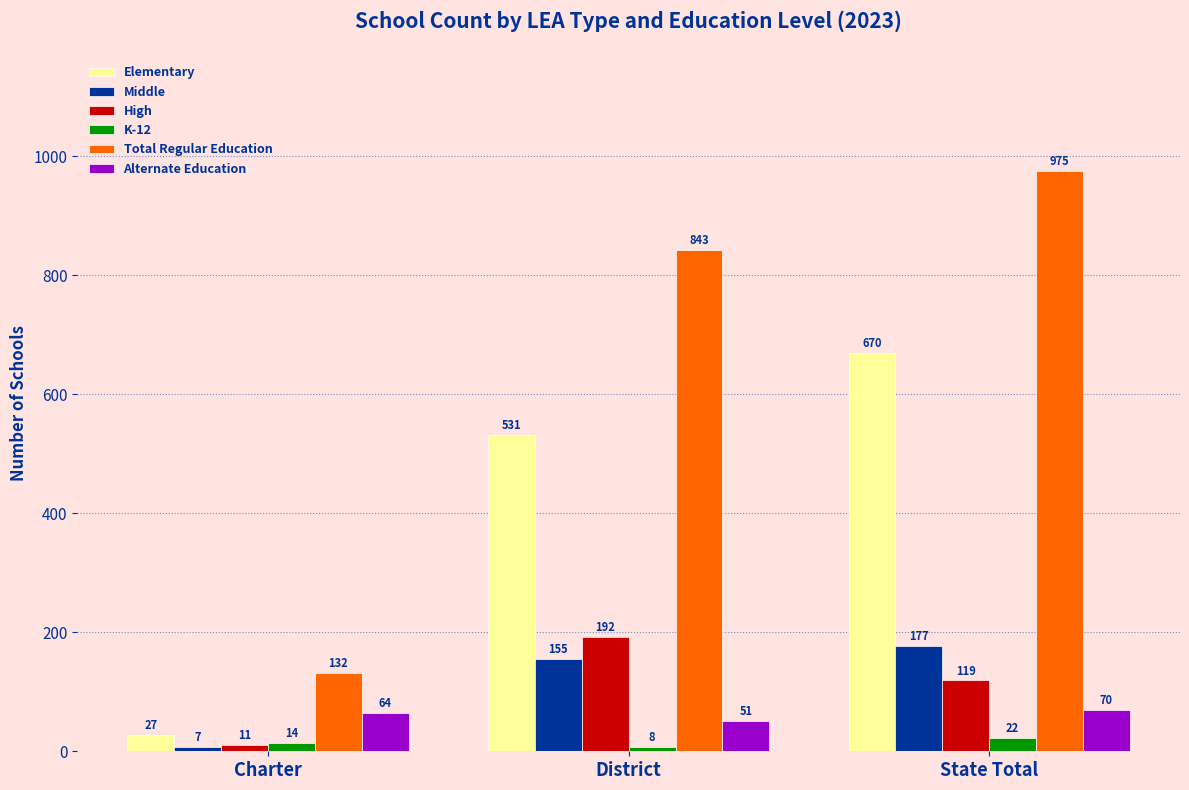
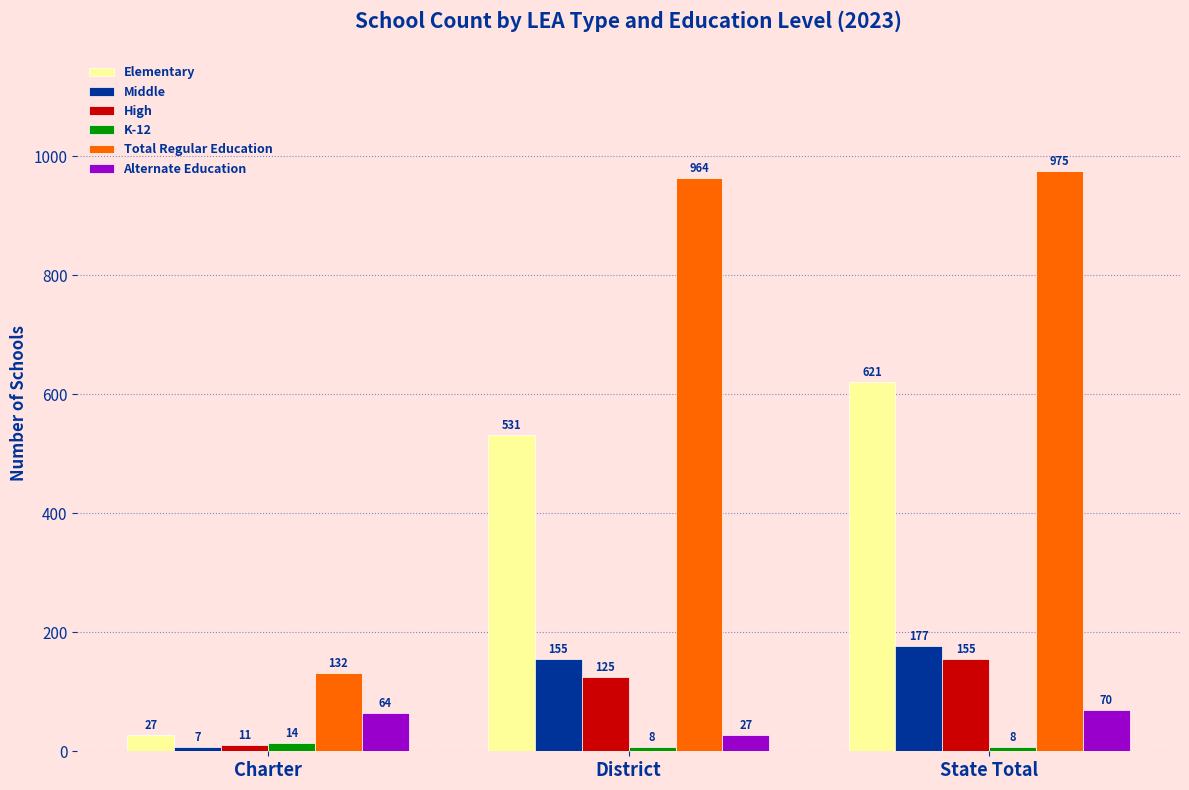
  {
    "Elementary": {
      "Charter": 27,
      "District": 531,
-     "State Total": 670
+     "State Total": 621
    },
    "Middle": {
      "Charter": 7,
      "District": 155,
      "State Total": 177
    },
    "High": {
      "Charter": 11,
-     "District": 192,
-     "State Total": 119
+     "District": 125,
+     "State Total": 155
    },
    "K-12": {
      "Charter": 14,
      "District": 8,
-     "State Total": 22
+     "State Total": 8
    },
    "Total Regular Education": {
      "Charter": 132,
-     "District": 843,
+     "District": 964,
      "State Total": 975
    },
    "Alternate Education": {
      "Charter": 64,
-     "District": 51,
+     "District": 27,
      "State Total": 70
    }
  }
